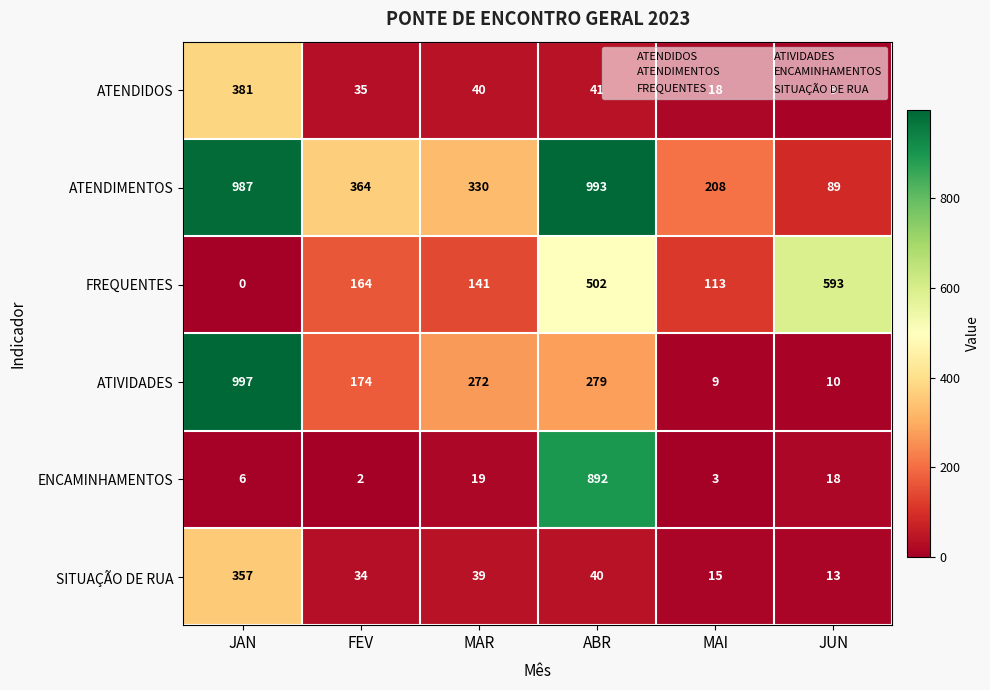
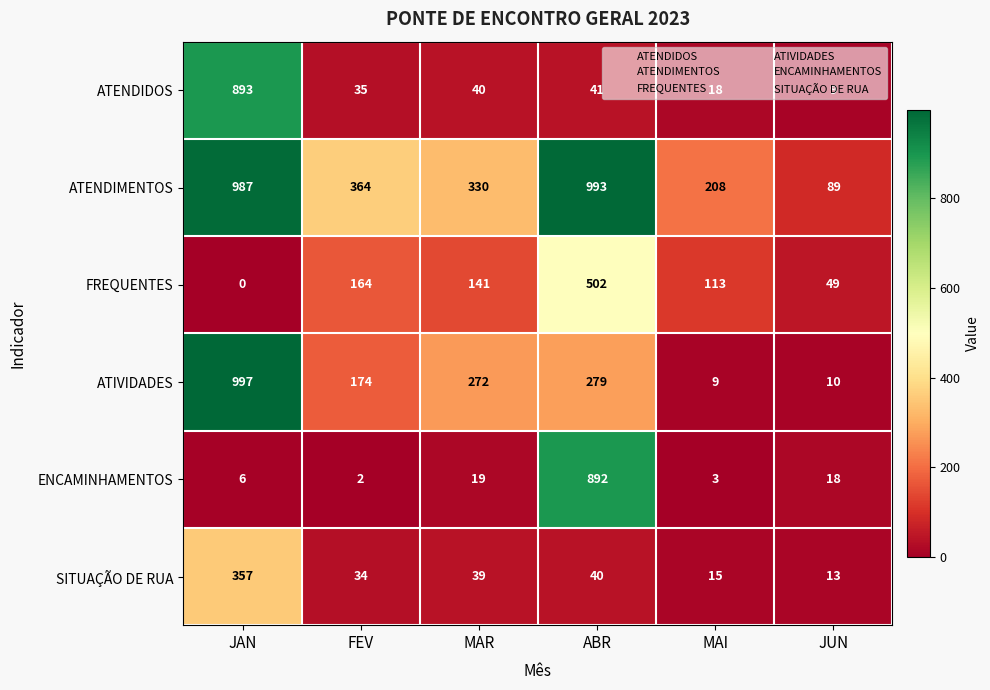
  {
    "ATENDIDOS": {
-     "JAN": 381,
+     "JAN": 893,
      "FEV": 35,
      "MAR": 40
    },
    "ATENDIMENTOS": {
      "JAN": 987,
      "FEV": 364,
      "MAR": 330,
      "ABR": 993,
      "MAI": 208,
      "JUN": 89
    },
    "FREQUENTES": {
      "JAN": 0,
      "FEV": 164,
      "MAR": 141,
      "ABR": 502,
      "MAI": 113,
-     "JUN": 593
+     "JUN": 49
    },
    "ATIVIDADES": {
      "JAN": 997,
      "FEV": 174,
      "MAR": 272,
      "ABR": 279,
      "MAI": 9,
      "JUN": 10
    },
    "ENCAMINHAMENTOS": {
      "JAN": 6,
      "FEV": 2,
      "MAR": 19,
      "ABR": 892,
      "MAI": 3,
      "JUN": 18
    },
    "SITUAÇÃO DE RUA": {
      "JAN": 357,
      "FEV": 34,
      "MAR": 39,
      "ABR": 40,
      "MAI": 15,
      "JUN": 13
    }
  }
